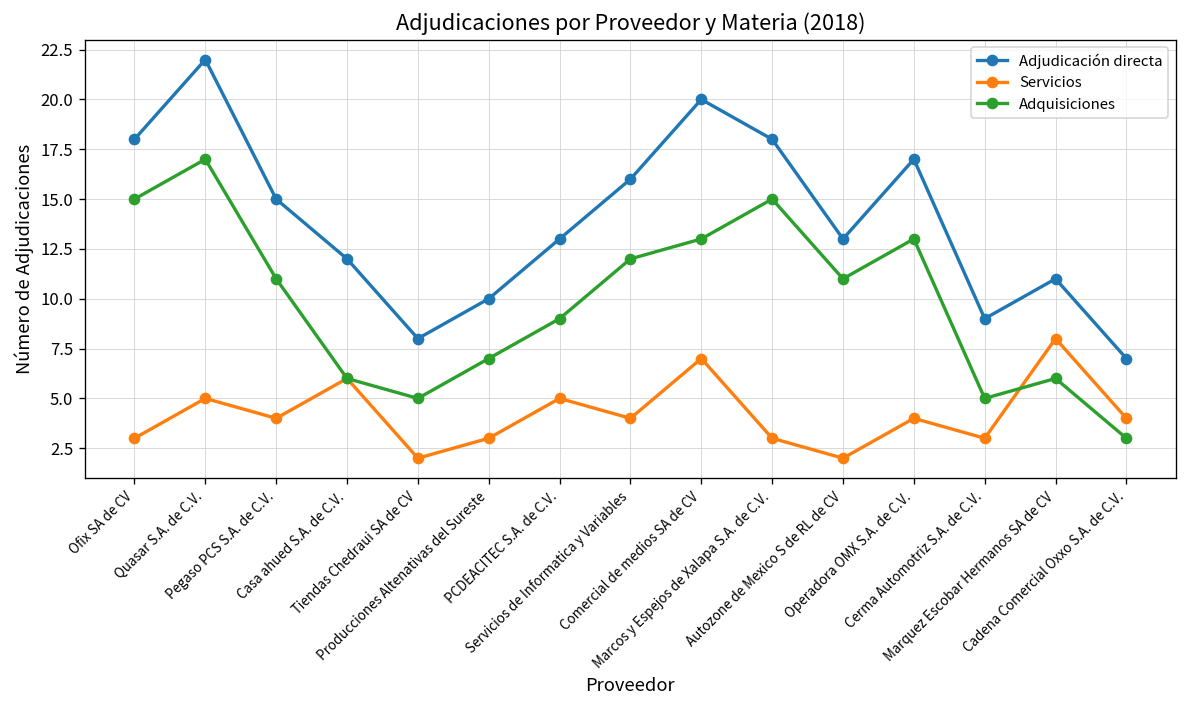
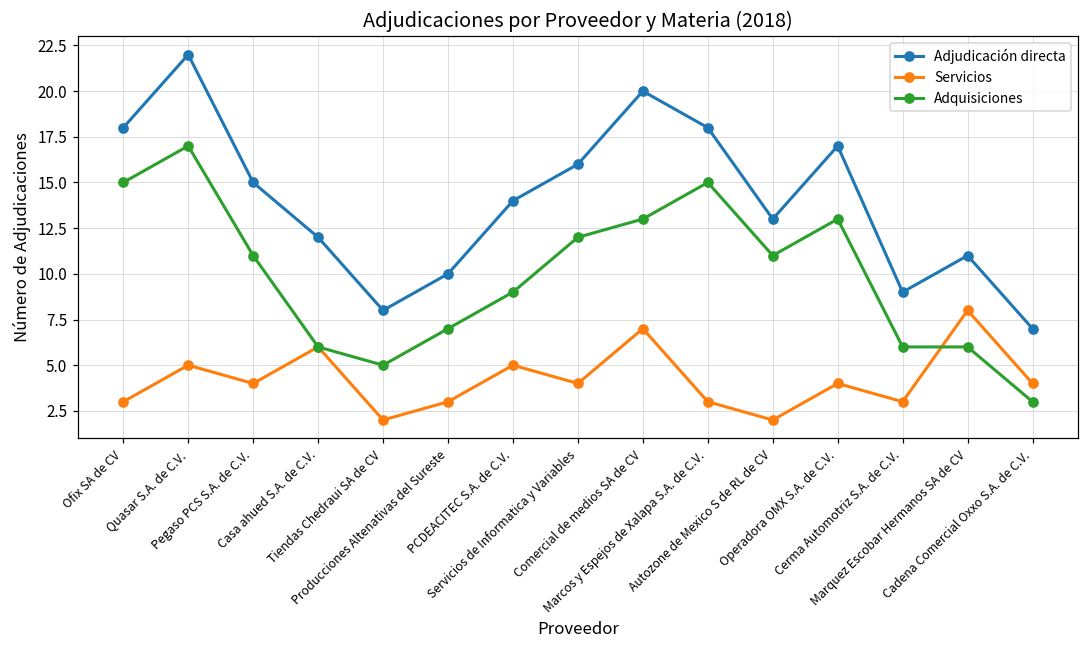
  {
    "Adjudicación directa": {
      "Ofix SA de CV": 18,
      "Quasar S.A. de C.V.": 22,
      "Pegaso PCS S.A. de C.V.": 15,
      "Casa ahued S.A. de C.V.": 12,
      "Tiendas Chedraui SA de CV": 8,
      "Producciones Altenativas del Sureste": 10,
-     "PCDEACITEC S.A. de C.V.": 13,
+     "PCDEACITEC S.A. de C.V.": 14,
      "Servicios de Informatica y Variables": 16,
      "Comercial de medios SA de CV": 20,
      "Marcos y Espejos de Xalapa S.A. de C.V.": 18,
      "Autozone de Mexico S de RL de CV": 13,
      "Operadora OMX S.A. de C.V.": 17,
      "Cerma Automotriz S.A. de C.V.": 9,
      "Marquez Escobar Hermanos SA de CV": 11,
      "Cadena Comercial Oxxo S.A. de C.V.": 7
    },
    "Servicios": {
      "Ofix SA de CV": 3,
      "Quasar S.A. de C.V.": 5,
      "Pegaso PCS S.A. de C.V.": 4,
      "Tiendas Chedraui SA de CV": 2,
      "Producciones Altenativas del Sureste": 3,
      "PCDEACITEC S.A. de C.V.": 5,
      "Servicios de Informatica y Variables": 4,
      "Comercial de medios SA de CV": 7,
      "Marcos y Espejos de Xalapa S.A. de C.V.": 3,
      "Autozone de Mexico S de RL de CV": 2,
      "Operadora OMX S.A. de C.V.": 4,
      "Cerma Automotriz S.A. de C.V.": 3,
      "Marquez Escobar Hermanos SA de CV": 8,
      "Cadena Comercial Oxxo S.A. de C.V.": 4
    },
    "Adquisiciones": {
      "Ofix SA de CV": 15,
      "Quasar S.A. de C.V.": 17,
      "Pegaso PCS S.A. de C.V.": 11,
      "Tiendas Chedraui SA de CV": 5,
      "Producciones Altenativas del Sureste": 7,
      "PCDEACITEC S.A. de C.V.": 9,
      "Servicios de Informatica y Variables": 12,
      "Comercial de medios SA de CV": 13,
      "Marcos y Espejos de Xalapa S.A. de C.V.": 15,
      "Autozone de Mexico S de RL de CV": 11,
      "Operadora OMX S.A. de C.V.": 13,
-     "Cerma Automotriz S.A. de C.V.": 5,
+     "Cerma Automotriz S.A. de C.V.": 6,
      "Marquez Escobar Hermanos SA de CV": 6,
      "Cadena Comercial Oxxo S.A. de C.V.": 3
    }
  }
